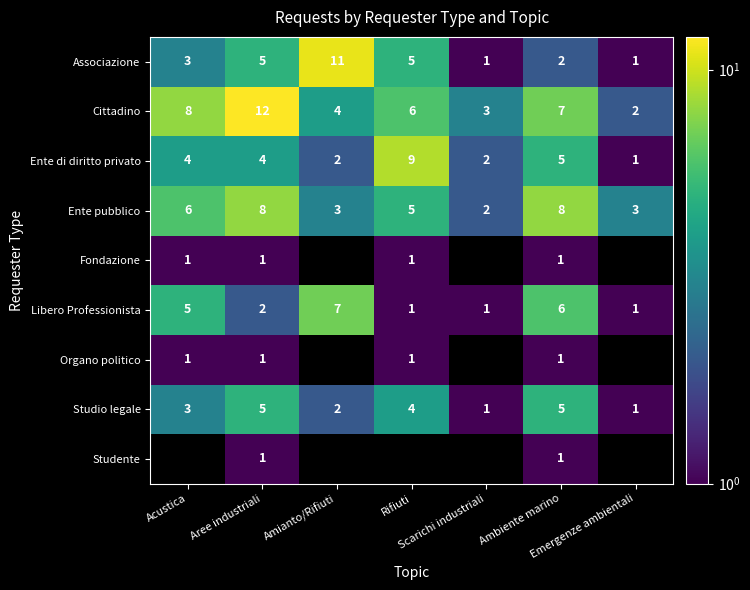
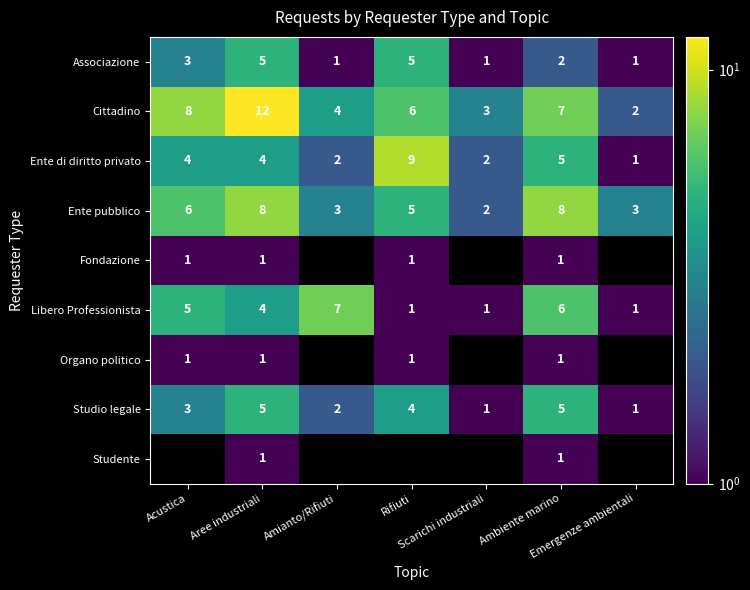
  {
    "Associazione": {
      "Acustica": 3,
      "Aree industriali": 5,
-     "Amianto/Rifiuti": 11,
+     "Amianto/Rifiuti": 1,
      "Rifiuti": 5,
      "Scarichi industriali": 1,
      "Ambiente marino": 2,
      "Emergenze ambientali": 1
    },
    "Cittadino": {
      "Acustica": 8,
      "Aree industriali": 12,
      "Amianto/Rifiuti": 4,
      "Rifiuti": 6,
      "Scarichi industriali": 3,
      "Ambiente marino": 7,
      "Emergenze ambientali": 2
    },
    "Ente di diritto privato": {
      "Acustica": 4,
      "Aree industriali": 4,
      "Amianto/Rifiuti": 2,
      "Rifiuti": 9,
      "Scarichi industriali": 2,
      "Ambiente marino": 5,
      "Emergenze ambientali": 1
    },
    "Ente pubblico": {
      "Acustica": 6,
      "Aree industriali": 8,
      "Amianto/Rifiuti": 3,
      "Rifiuti": 5,
      "Scarichi industriali": 2,
      "Ambiente marino": 8,
      "Emergenze ambientali": 3
    },
    "Fondazione": {
      "Acustica": 1,
      "Aree industriali": 1,
      "Rifiuti": 1,
      "Ambiente marino": 1
    },
    "Libero Professionista": {
      "Acustica": 5,
-     "Aree industriali": 2,
+     "Aree industriali": 4,
      "Amianto/Rifiuti": 7,
      "Rifiuti": 1,
      "Scarichi industriali": 1,
      "Ambiente marino": 6,
      "Emergenze ambientali": 1
    },
    "Organo politico": {
      "Acustica": 1,
      "Aree industriali": 1,
      "Rifiuti": 1,
      "Ambiente marino": 1
    },
    "Studio legale": {
      "Acustica": 3,
      "Aree industriali": 5,
      "Amianto/Rifiuti": 2,
      "Rifiuti": 4,
      "Scarichi industriali": 1,
      "Ambiente marino": 5,
      "Emergenze ambientali": 1
    },
    "Studente": {
      "Aree industriali": 1,
      "Ambiente marino": 1
    }
  }
